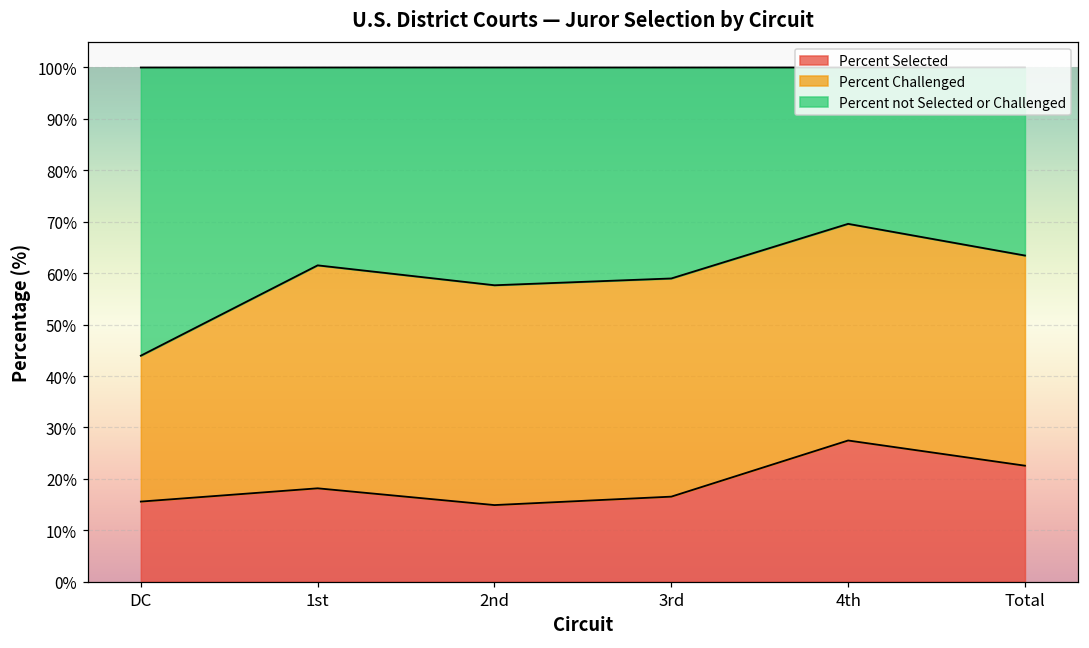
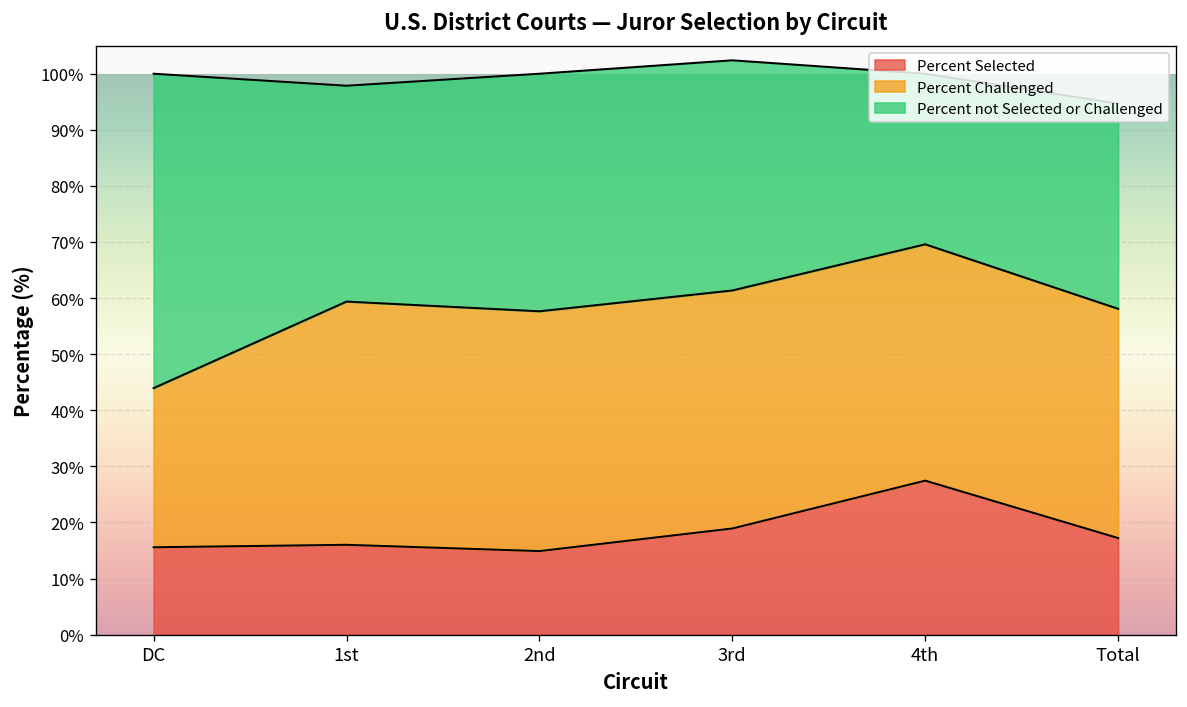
  {
    "Percent Selected": {
      "DC": "16%",
-     "1st": "18%",
+     "1st": "16%",
      "2nd": "15%",
-     "3rd": "17%",
+     "3rd": "19%",
      "4th": "27%",
-     "Total": "23%"
+     "Total": "17%"
    },
    "Percent Challenged": {
      "DC": "28%",
      "1st": "43%",
      "2nd": "43%",
      "3rd": "42%",
      "4th": "42%",
      "Total": "41%"
    },
    "Percent not Selected or Challenged": {
      "DC": "56%",
      "1st": "38%",
      "2nd": "42%",
      "3rd": "41%"
    }
  }
